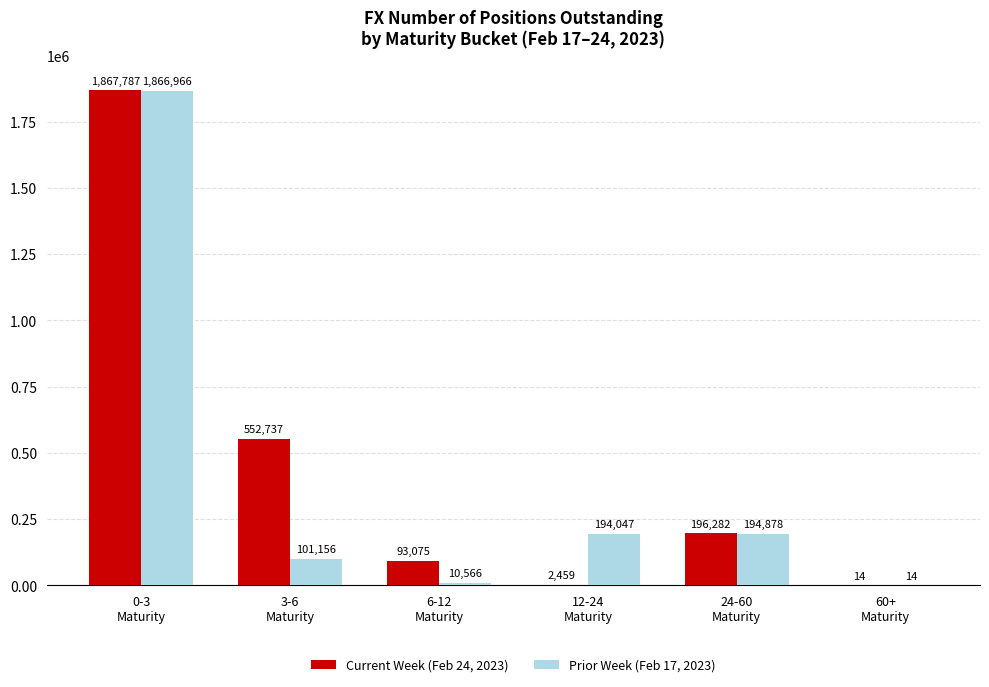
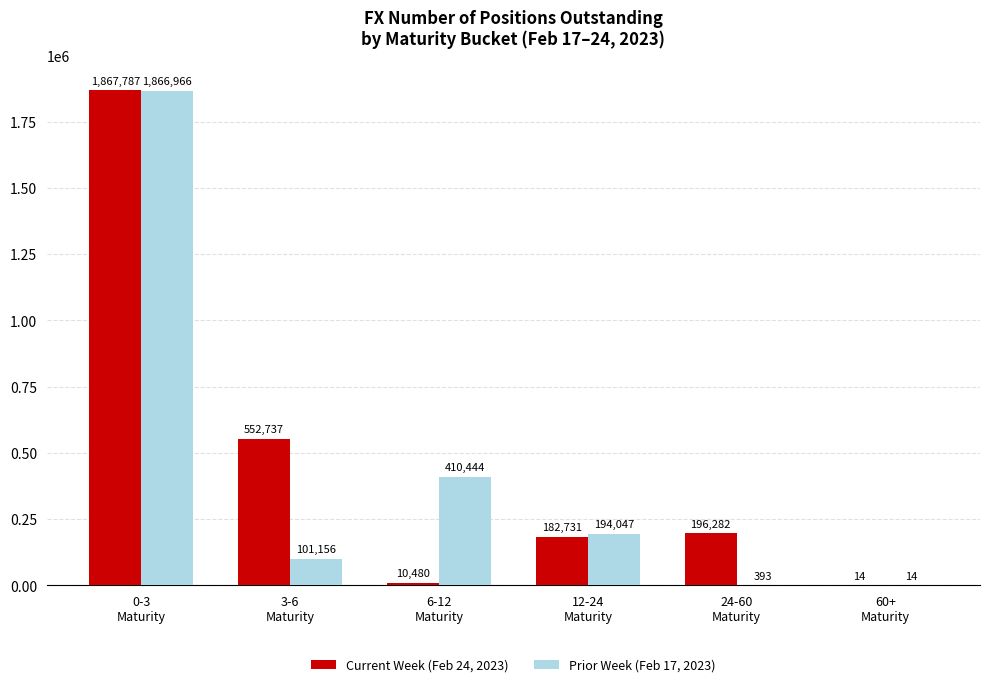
  {
    "Current Week (Feb 24, 2023)": {
      "0-3 Maturity": "1,867,787",
      "3-6 Maturity": "552,737",
-     "6-12 Maturity": "93,075",
-     "12-24 Maturity": "2,459",
+     "6-12 Maturity": "10,480",
+     "12-24 Maturity": "182,731",
      "24-60 Maturity": "196,282",
      "60+ Maturity": "14"
    },
    "Prior Week (Feb 17, 2023)": {
      "0-3 Maturity": "1,866,966",
      "3-6 Maturity": "101,156",
-     "6-12 Maturity": "10,566",
+     "6-12 Maturity": "410,444",
      "12-24 Maturity": "194,047",
-     "24-60 Maturity": "194,878",
+     "24-60 Maturity": "393",
      "60+ Maturity": "14"
    }
  }
